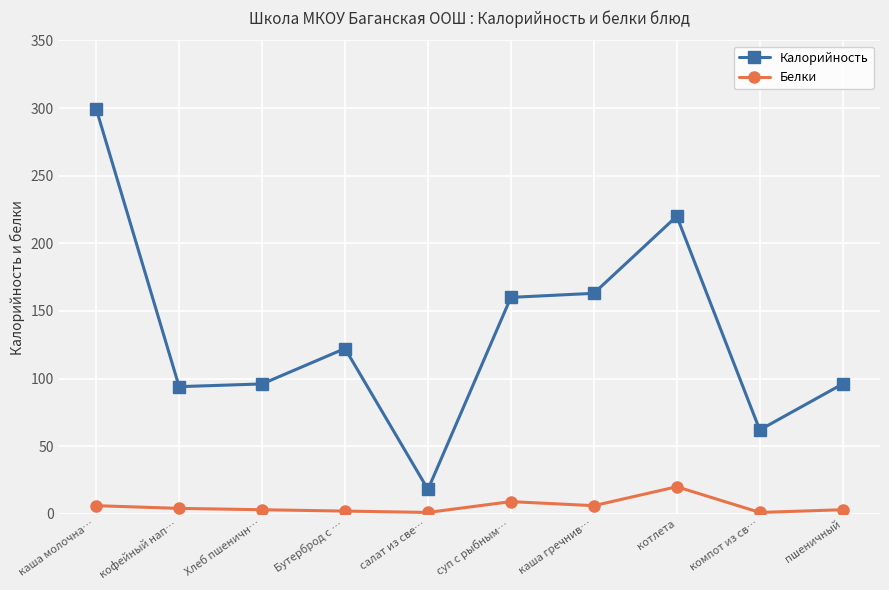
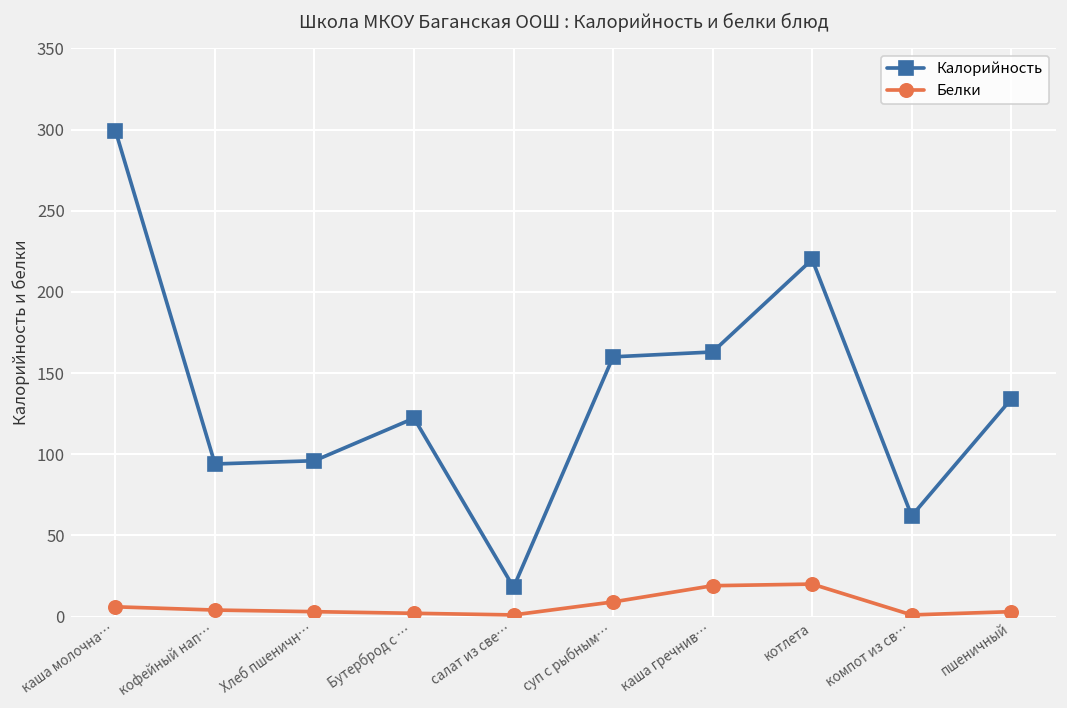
  {
    "Калорийность": {
      "каша молочна…": 299,
      "кофейный нап…": 94,
      "Хлеб пшеничн…": 96,
      "Бутерброд с …": 122,
      "салат из све…": 18,
      "суп с рыбным…": 160,
      "каша гречнив…": 163,
      "котлета": 220,
      "компот из св…": 62,
-     "пшеничный": 96
+     "пшеничный": 134
    },
    "Белки": {
      "каша молочна…": 6,
      "кофейный нап…": 4,
      "Хлеб пшеничн…": 3,
      "Бутерброд с …": 2,
      "салат из све…": 1,
      "суп с рыбным…": 9,
-     "каша гречнив…": 6,
+     "каша гречнив…": 19,
      "котлета": 20,
      "компот из св…": 1,
      "пшеничный": 3
    }
  }
